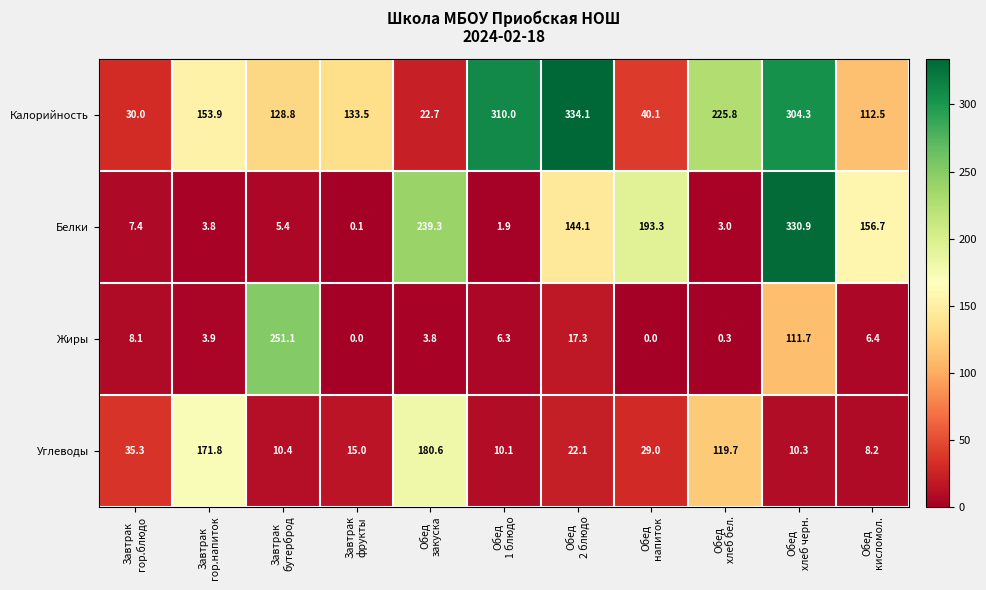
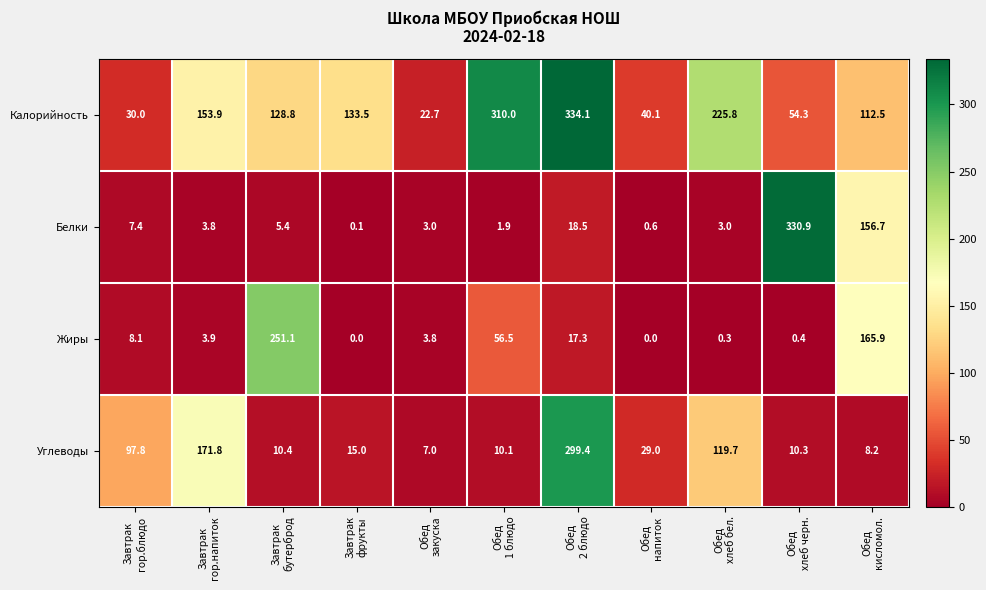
  {
    "Калорийность": {
      "Завтрак гор.блюдо": 30.0,
      "Завтрак гор.напиток": 153.9,
      "Завтрак бутерброд": 128.8,
      "Завтрак фрукты": 133.5,
      "Обед закуска": 22.7,
      "Обед 1 блюдо": 310.0,
      "Обед 2 блюдо": 334.1,
      "Обед напиток": 40.1,
      "Обед хлеб бел.": 225.8,
-     "Обед хлеб черн.": 304.3,
+     "Обед хлеб черн.": 54.3,
      "Обед кисломол.": 112.5
    },
    "Белки": {
      "Завтрак гор.блюдо": 7.4,
      "Завтрак гор.напиток": 3.8,
      "Завтрак бутерброд": 5.4,
      "Завтрак фрукты": 0.1,
-     "Обед закуска": 239.3,
+     "Обед закуска": 3.0,
      "Обед 1 блюдо": 1.9,
-     "Обед 2 блюдо": 144.1,
-     "Обед напиток": 193.3,
+     "Обед 2 блюдо": 18.5,
+     "Обед напиток": 0.6,
      "Обед хлеб бел.": 3.0,
      "Обед хлеб черн.": 330.9,
      "Обед кисломол.": 156.7
    },
    "Жиры": {
      "Завтрак гор.блюдо": 8.1,
      "Завтрак гор.напиток": 3.9,
      "Завтрак бутерброд": 251.1,
      "Завтрак фрукты": 0.0,
      "Обед закуска": 3.8,
-     "Обед 1 блюдо": 6.3,
+     "Обед 1 блюдо": 56.5,
      "Обед 2 блюдо": 17.3,
      "Обед напиток": 0.0,
      "Обед хлеб бел.": 0.3,
-     "Обед хлеб черн.": 111.7,
-     "Обед кисломол.": 6.4
+     "Обед хлеб черн.": 0.4,
+     "Обед кисломол.": 165.9
    },
    "Углеводы": {
-     "Завтрак гор.блюдо": 35.3,
+     "Завтрак гор.блюдо": 97.8,
      "Завтрак гор.напиток": 171.8,
      "Завтрак бутерброд": 10.4,
      "Завтрак фрукты": 15.0,
-     "Обед закуска": 180.6,
+     "Обед закуска": 7.0,
      "Обед 1 блюдо": 10.1,
-     "Обед 2 блюдо": 22.1,
+     "Обед 2 блюдо": 299.4,
      "Обед напиток": 29.0,
      "Обед хлеб бел.": 119.7,
      "Обед хлеб черн.": 10.3,
      "Обед кисломол.": 8.2
    }
  }
